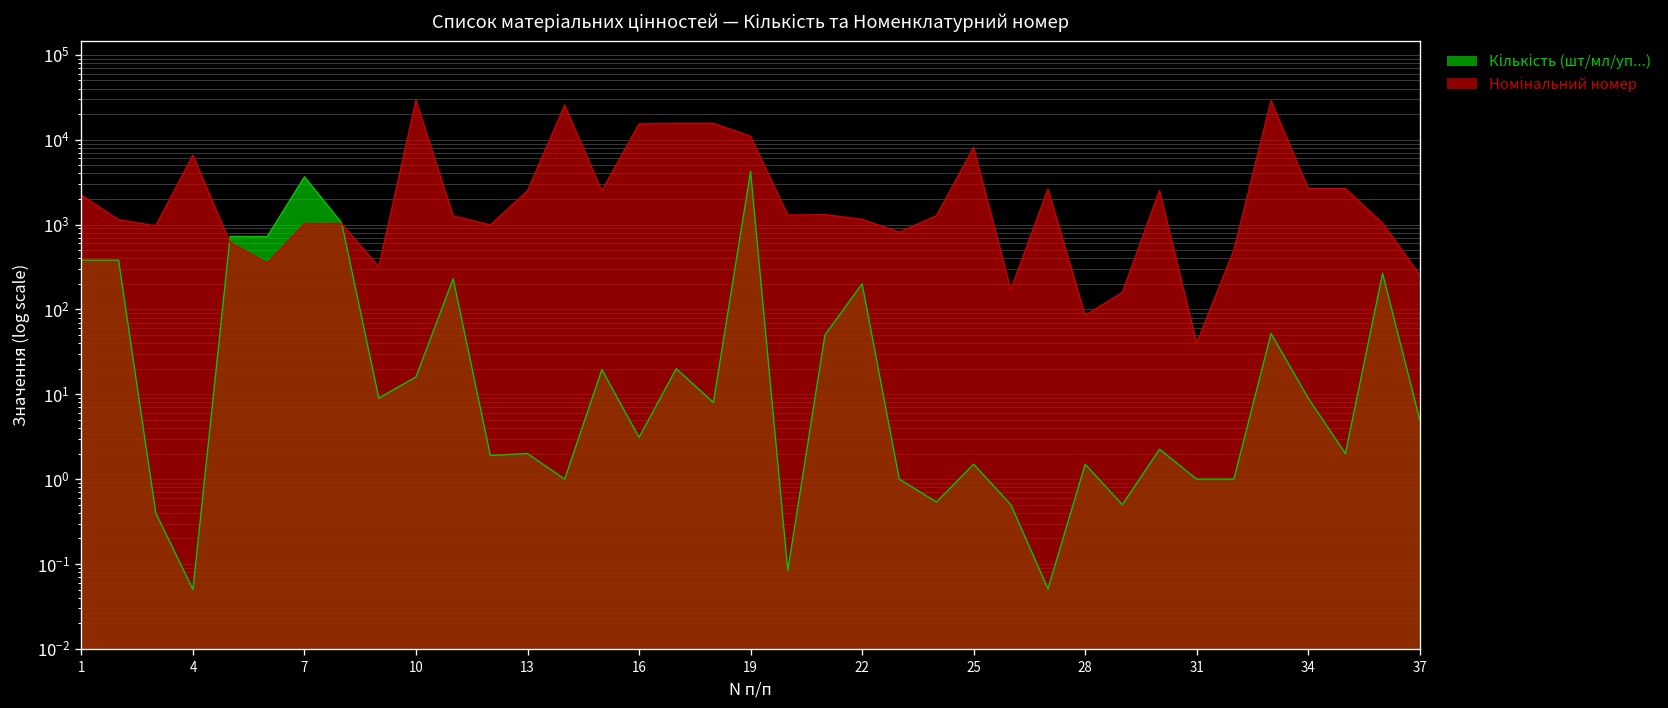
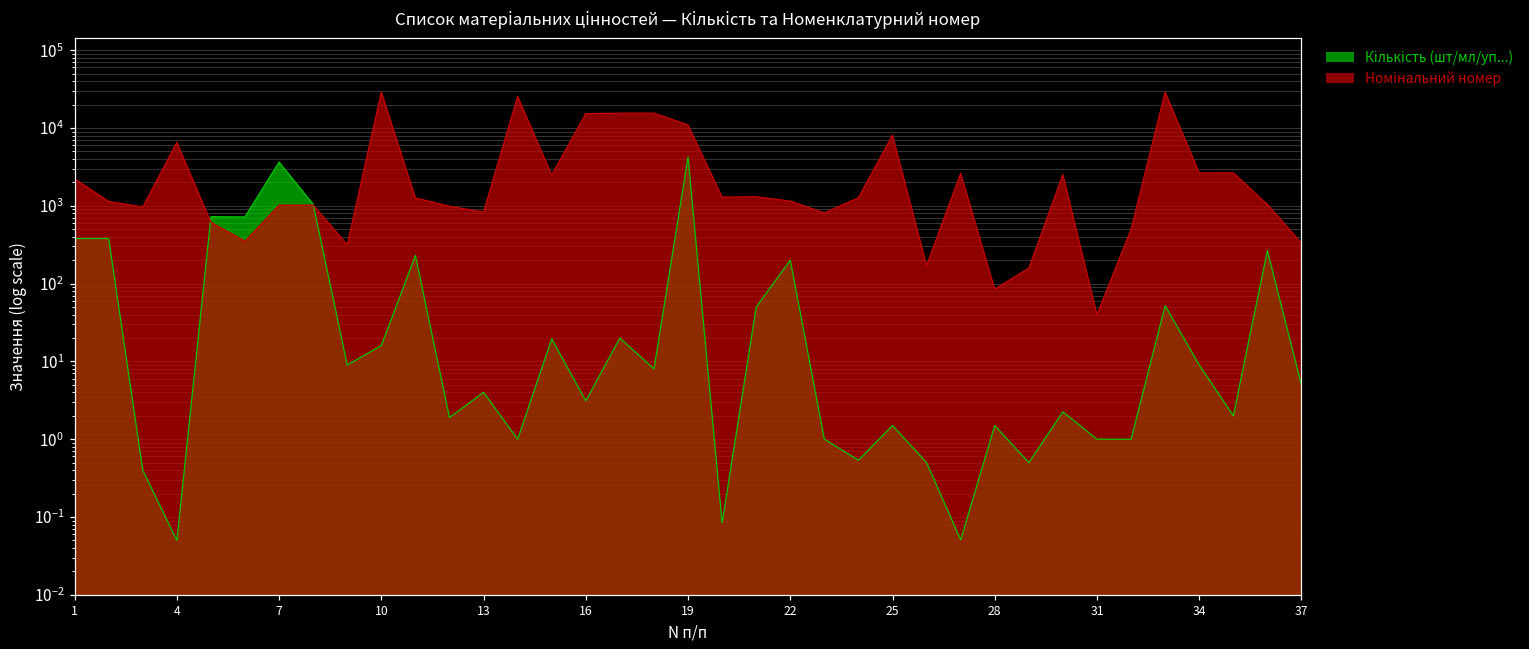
  {
    "Кількість (шт/мл/уп...)": {
      "1": 400,
      "4": 0.05,
      "7": 4000,
      "10": 16,
-     "13": 2,
+     "13": 4,
      "16": 3,
      "19": 4000,
      "22": 200,
      "25": 1.5,
      "28": 1.5,
      "31": 1,
      "34": 9,
      "37": 5
    },
    "Номінальний номер": {
      "1": 2200,
      "4": 7000,
      "7": 1000,
      "10": 29000,
-     "13": 2500,
+     "13": 800,
      "16": 15000,
      "19": 11000,
      "22": 1100,
      "25": 8000,
      "28": 90,
      "31": 40,
      "34": 2600,
-     "37": 260
+     "37": 300
    }
  }
